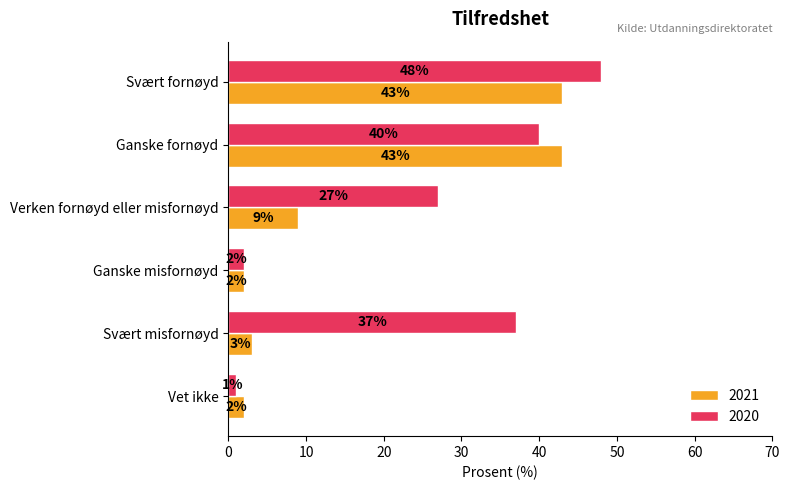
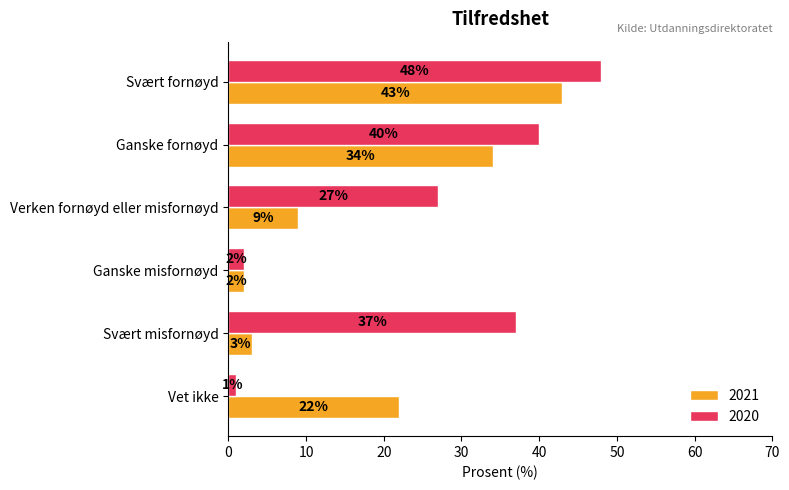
  {
    "2021": {
      "Svært fornøyd": "43%",
-     "Ganske fornøyd": "43%",
+     "Ganske fornøyd": "34%",
      "Verken fornøyd eller misfornøyd": "9%",
      "Ganske misfornøyd": "2%",
      "Svært misfornøyd": "3%",
-     "Vet ikke": "2%"
+     "Vet ikke": "22%"
    },
    "2020": {
      "Svært fornøyd": "48%",
      "Ganske fornøyd": "40%",
      "Verken fornøyd eller misfornøyd": "27%",
      "Ganske misfornøyd": "2%",
      "Svært misfornøyd": "37%",
      "Vet ikke": "1%"
    }
  }
